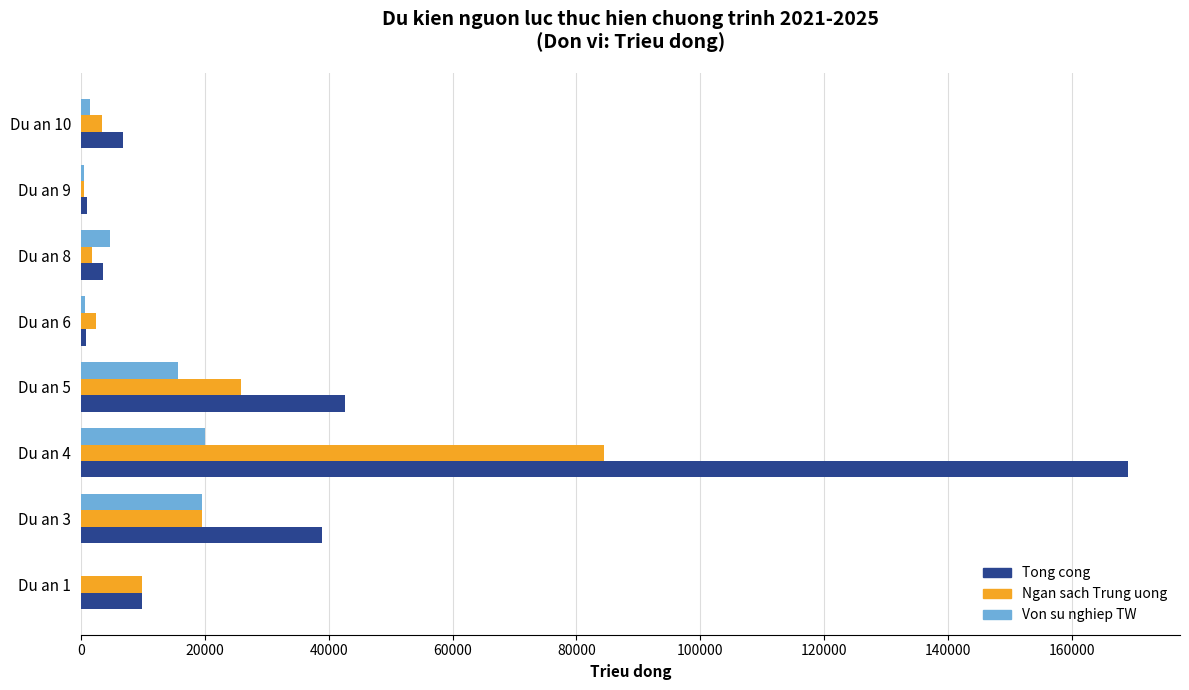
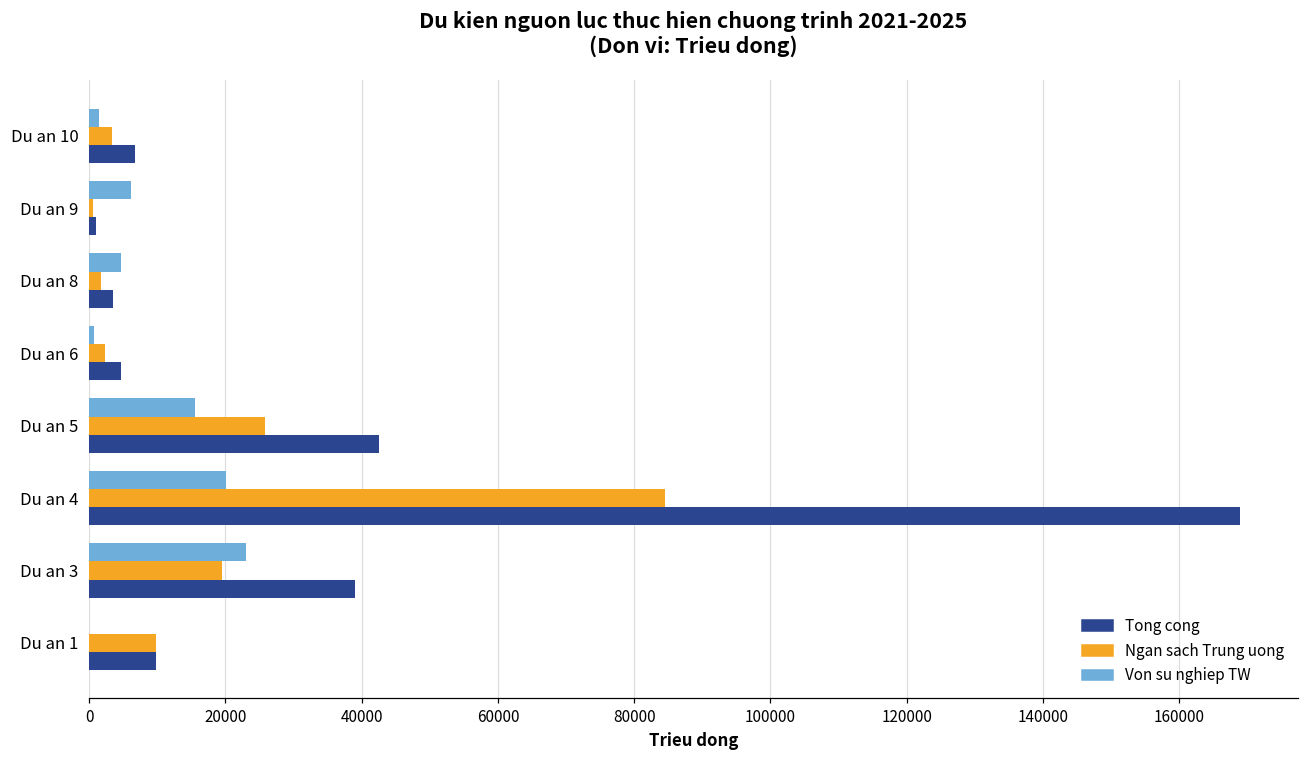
  {
    "Tong cong": {
      "Du an 10": 7000,
      "Du an 9": 1000,
      "Du an 8": 3000,
-     "Du an 6": 1000,
+     "Du an 6": 5000,
      "Du an 5": 43000,
      "Du an 4": 169000,
      "Du an 3": 39000,
      "Du an 1": 10000
    },
    "Ngan sach Trung uong": {
      "Du an 10": 3000,
      "Du an 9": 0,
      "Du an 8": 2000,
      "Du an 6": 2000,
      "Du an 5": 26000,
      "Du an 4": 85000,
      "Du an 3": 19000,
      "Du an 1": 10000
    },
    "Von su nghiep TW": {
      "Du an 10": 1000,
-     "Du an 9": 0,
+     "Du an 9": 6000,
      "Du an 8": 5000,
      "Du an 6": 1000,
      "Du an 5": 16000,
      "Du an 4": 20000,
-     "Du an 3": 19000
+     "Du an 3": 23000
    }
  }
